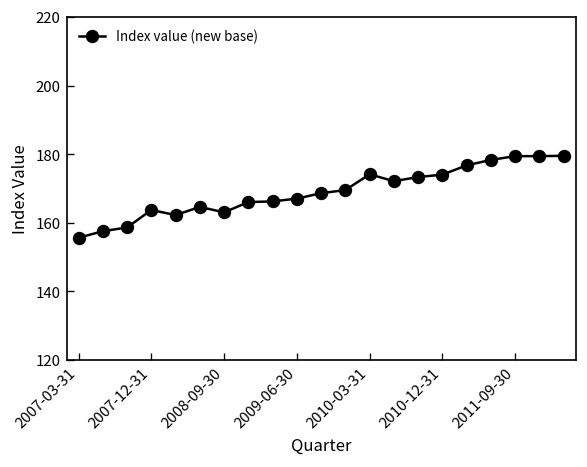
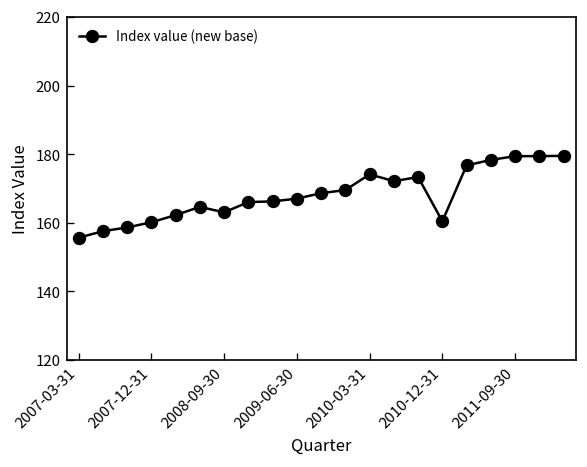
  {
    "2007-03-31": 156,
-   "2007-12-31": 164,
+   "2007-12-31": 160,
    "2008-09-30": 163,
    "2009-06-30": 167,
    "2010-03-31": 174,
-   "2010-12-31": 174,
+   "2010-12-31": 160,
    "2011-09-30": 179
  }
